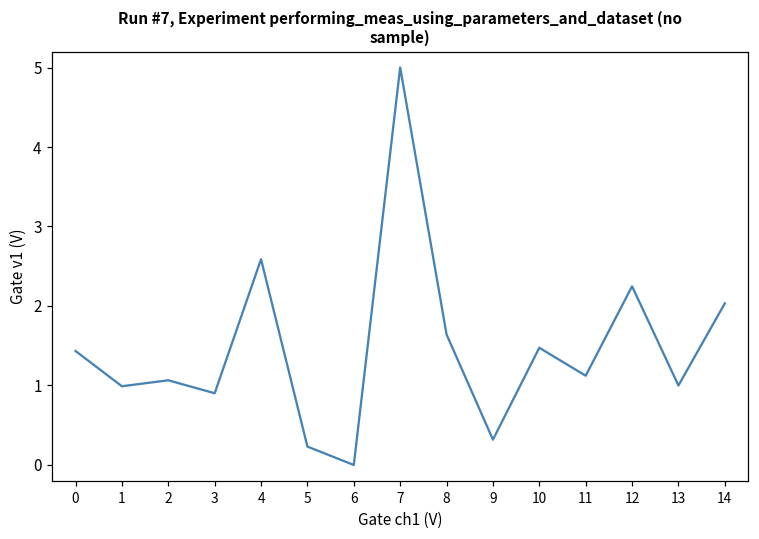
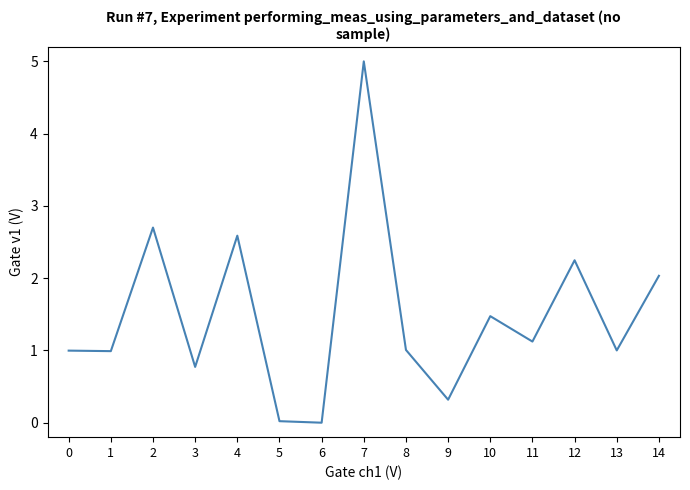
  {
-   "0": 1.4,
+   "0": 1.0,
    "1": 1.0,
-   "2": 1.1,
-   "3": 0.9,
+   "2": 2.7,
+   "3": 0.8,
    "4": 2.6,
-   "5": 0.2,
+   "5": 0.0,
    "6": 0.0,
    "7": 5.0,
-   "8": 1.6,
+   "8": 1.0,
    "9": 0.3,
    "10": 1.5,
    "11": 1.1,
    "12": 2.2,
    "13": 1.0,
    "14": 2.0
  }
